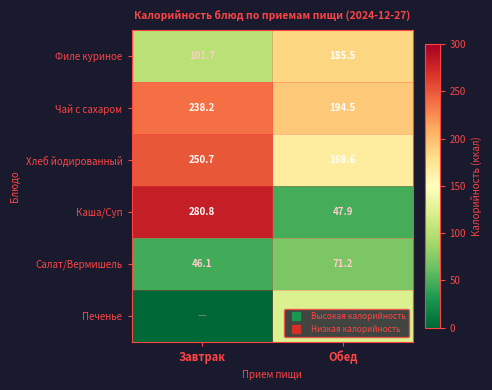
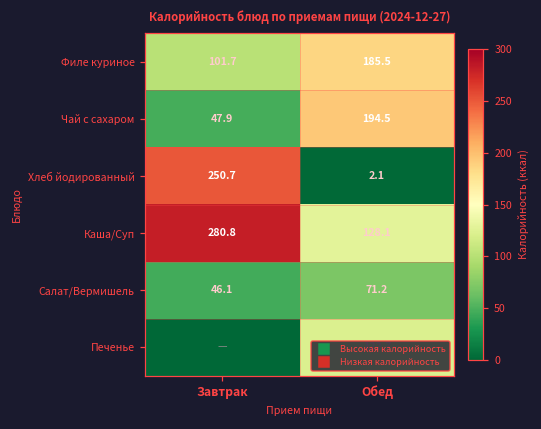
  {
    "Филе куриное": {
      "Завтрак": 101.7,
      "Обед": 185.5
    },
    "Чай с сахаром": {
-     "Завтрак": 238.2,
+     "Завтрак": 47.9,
      "Обед": 194.5
    },
    "Хлеб йодированный": {
      "Завтрак": 250.7,
-     "Обед": 168.6
+     "Обед": 2.1
    },
    "Каша/Суп": {
      "Завтрак": 280.8,
-     "Обед": 47.9
+     "Обед": 128.1
    },
    "Салат/Вермишель": {
      "Завтрак": 46.1,
      "Обед": 71.2
    }
  }
